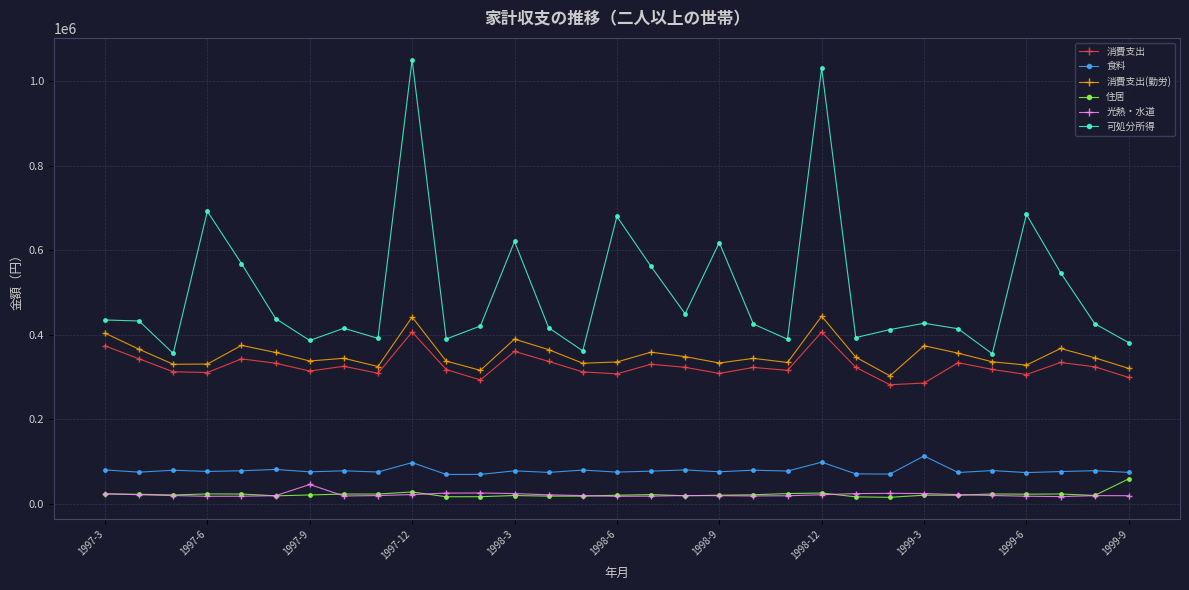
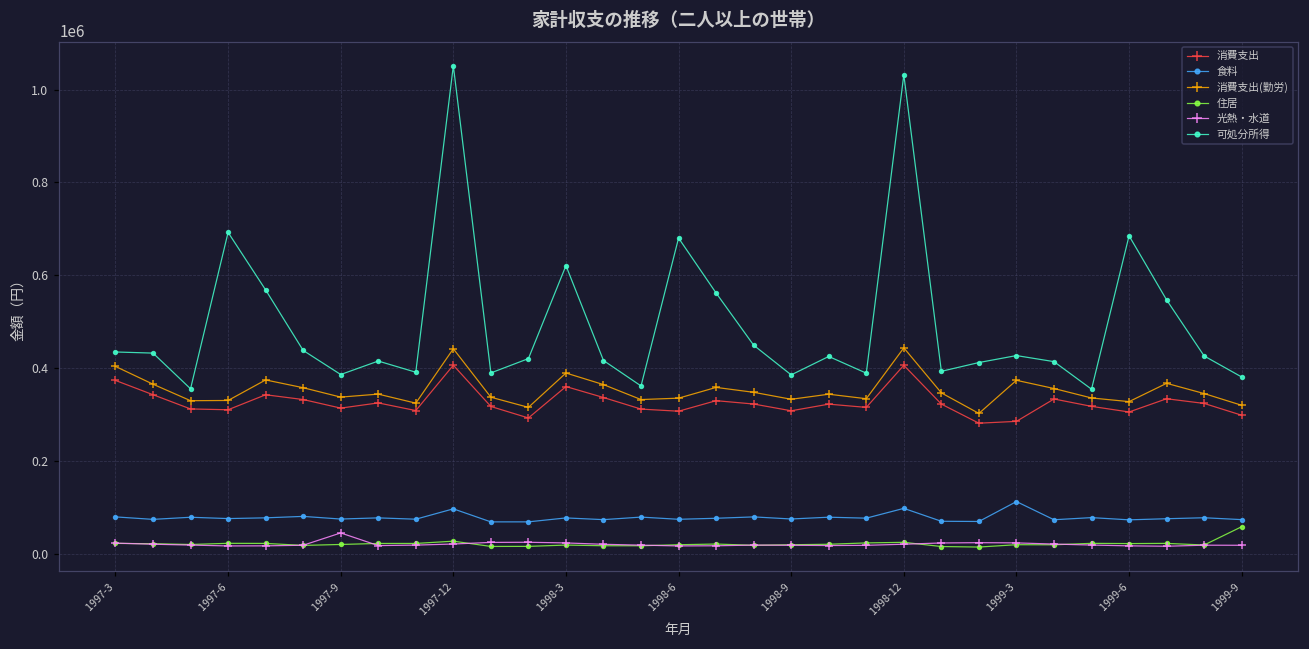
  {
    "消費支出": {
      "1997-3": 370000,
      "1997-6": 310000,
      "1997-9": 310000,
      "1997-12": 410000,
      "1998-3": 360000,
      "1998-6": 310000,
      "1998-9": 310000,
      "1998-12": 410000,
      "1999-3": 290000,
      "1999-6": 310000,
      "1999-9": 300000
    },
    "食料": {
      "1997-3": 80000,
      "1997-6": 80000,
      "1997-9": 80000,
      "1997-12": 100000,
      "1998-3": 80000,
      "1998-6": 80000,
      "1998-9": 80000,
      "1998-12": 100000,
      "1999-3": 110000,
      "1999-6": 70000,
      "1999-9": 70000
    },
    "消費支出(勤労)": {
      "1997-3": 400000,
      "1997-6": 330000,
      "1997-9": 340000,
      "1997-12": 440000,
      "1998-3": 390000,
      "1998-6": 340000,
      "1998-9": 330000,
      "1998-12": 440000,
      "1999-3": 370000,
      "1999-6": 330000,
      "1999-9": 320000
    },
    "住居": {
      "1997-9": 20000,
      "1999-9": 60000
    },
    "光熱・水道": {
      "1997-9": 50000,
      "1999-9": 20000
    },
    "可処分所得": {
      "1997-3": 440000,
      "1997-6": 690000,
      "1997-9": 390000,
      "1997-12": 1050000,
      "1998-3": 620000,
      "1998-6": 680000,
-     "1998-9": 620000,
+     "1998-9": 390000,
      "1998-12": 1030000,
      "1999-3": 430000,
      "1999-6": 690000,
      "1999-9": 380000
    }
  }
